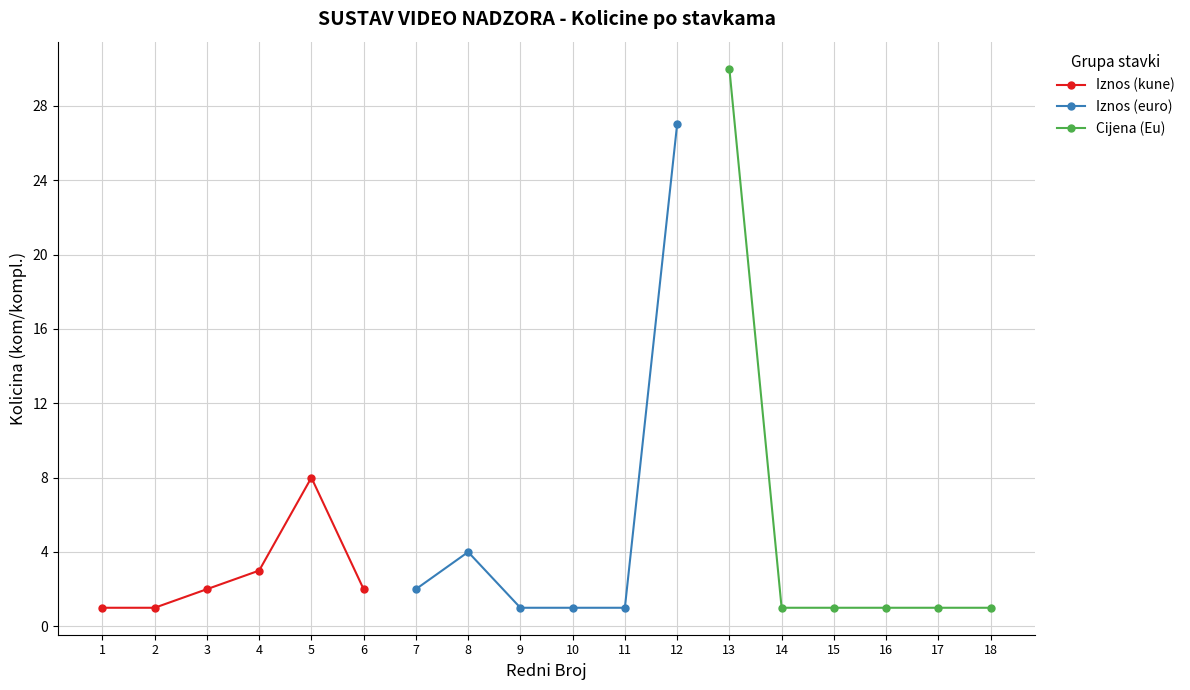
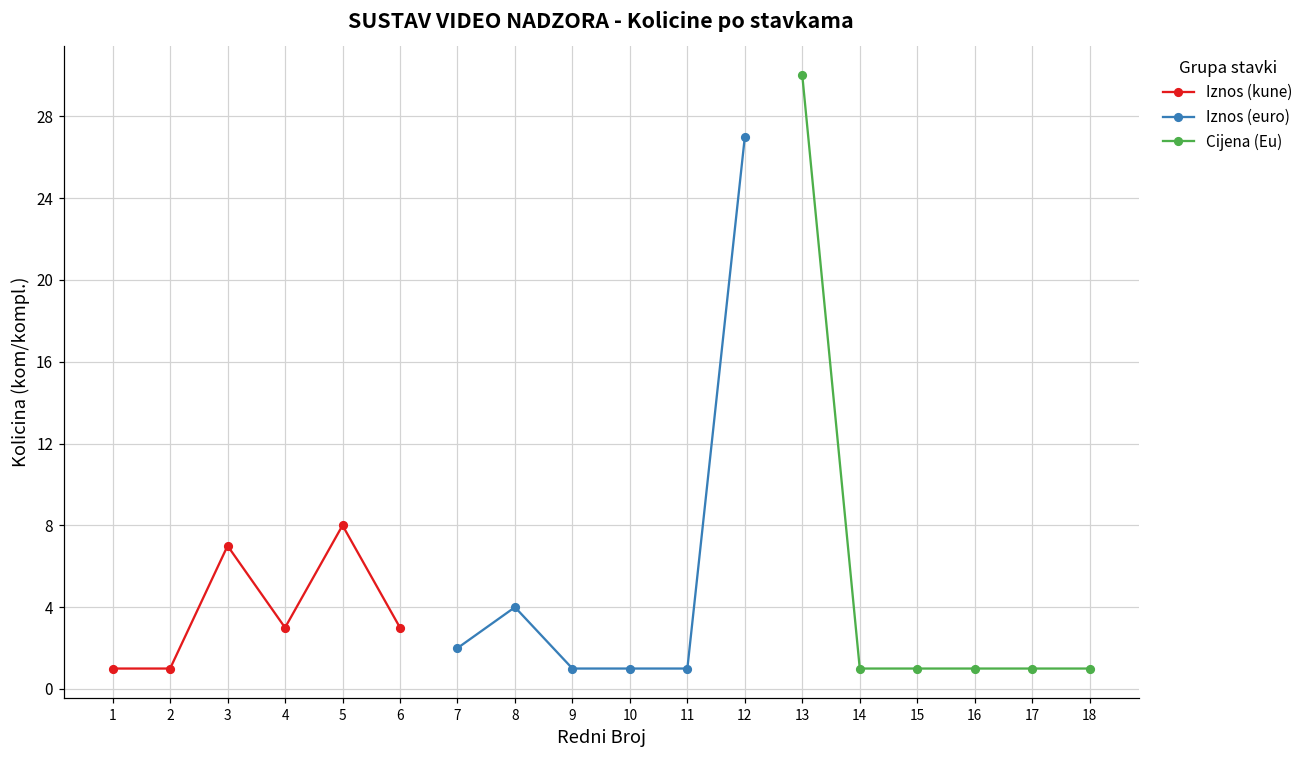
  {
    "Iznos (kune)": {
      "1": 1,
      "2": 1,
-     "3": 2,
+     "3": 7,
      "4": 3,
      "5": 8,
-     "6": 2
+     "6": 3
    },
    "Iznos (euro)": {
      "7": 2,
      "8": 4,
      "9": 1,
      "10": 1,
      "11": 1,
      "12": 27
    },
    "Cijena (Eu)": {
      "13": 30,
      "14": 1,
      "15": 1,
      "16": 1,
      "17": 1,
      "18": 1
    }
  }
